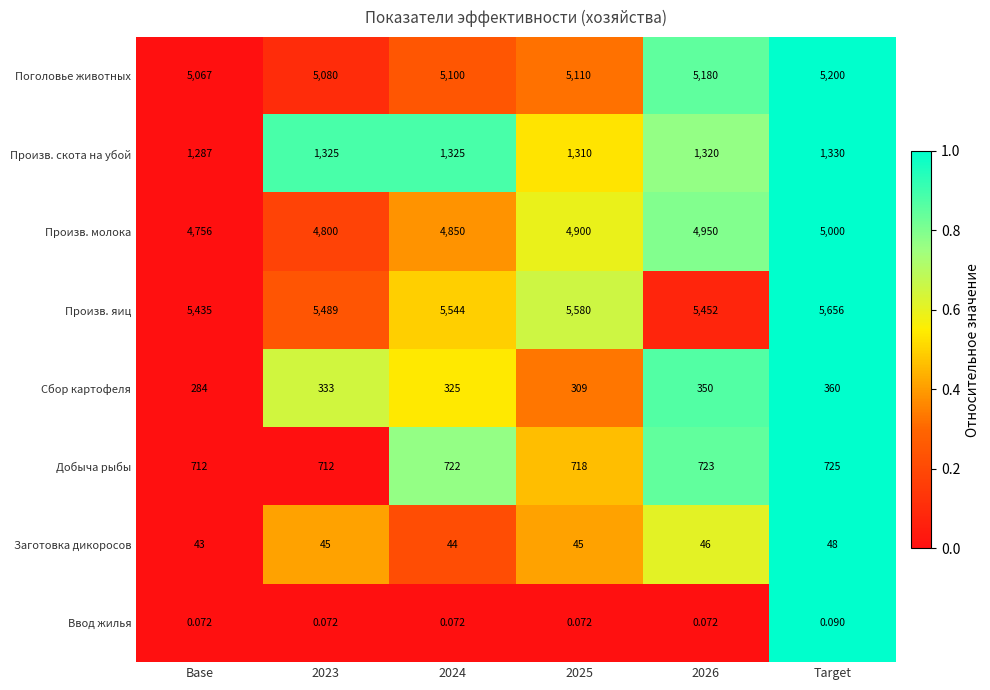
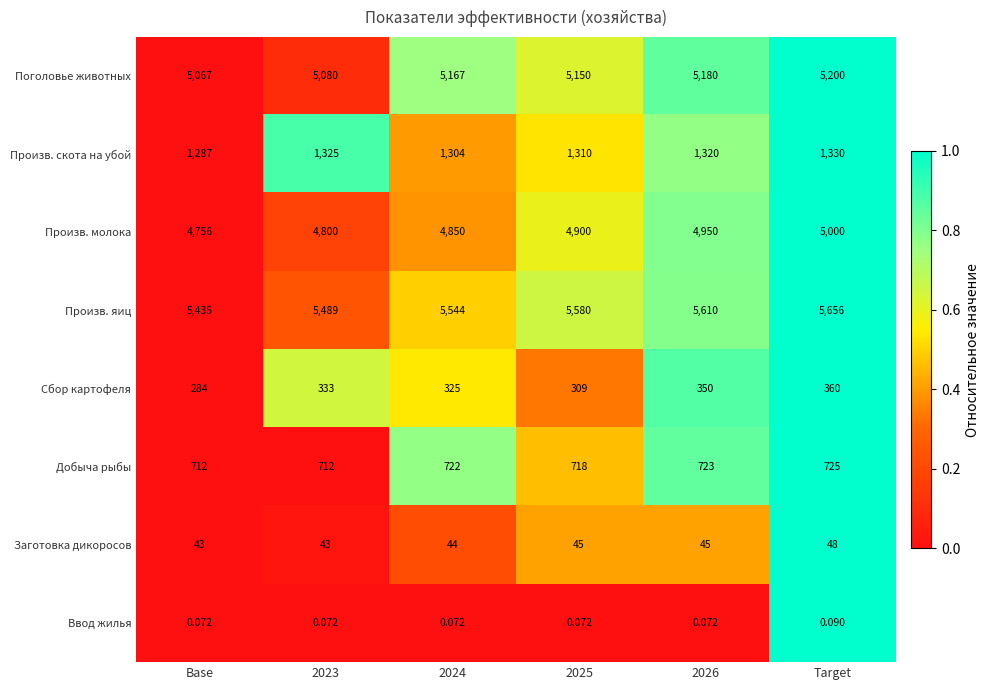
  {
    "Поголовье животных": {
      "Base": "5,067",
      "2023": "5,080",
-     "2024": "5,100",
-     "2025": "5,110",
+     "2024": "5,167",
+     "2025": "5,150",
      "2026": "5,180",
      "Target": "5,200"
    },
    "Произв. скота на убой": {
      "Base": "1,287",
      "2023": "1,325",
-     "2024": "1,325",
+     "2024": "1,304",
      "2025": "1,310",
      "2026": "1,320",
      "Target": "1,330"
    },
    "Произв. молока": {
      "Base": "4,756",
      "2023": "4,800",
      "2024": "4,850",
      "2025": "4,900",
      "2026": "4,950",
      "Target": "5,000"
    },
    "Произв. яиц": {
      "Base": "5,435",
      "2023": "5,489",
      "2024": "5,544",
      "2025": "5,580",
-     "2026": "5,452",
+     "2026": "5,610",
      "Target": "5,656"
    },
    "Сбор картофеля": {
      "Base": "284",
      "2023": "333",
      "2024": "325",
      "2025": "309",
      "2026": "350",
      "Target": "360"
    },
    "Добыча рыбы": {
      "Base": "712",
      "2023": "712",
      "2024": "722",
      "2025": "718",
      "2026": "723",
      "Target": "725"
    },
    "Заготовка дикоросов": {
      "Base": "43",
-     "2023": "45",
+     "2023": "43",
      "2024": "44",
      "2025": "45",
-     "2026": "46",
+     "2026": "45",
      "Target": "48"
    },
    "Ввод жилья": {
      "Base": "0.072",
      "2023": "0.072",
      "2024": "0.072",
      "2025": "0.072",
      "2026": "0.072",
      "Target": "0.090"
    }
  }
